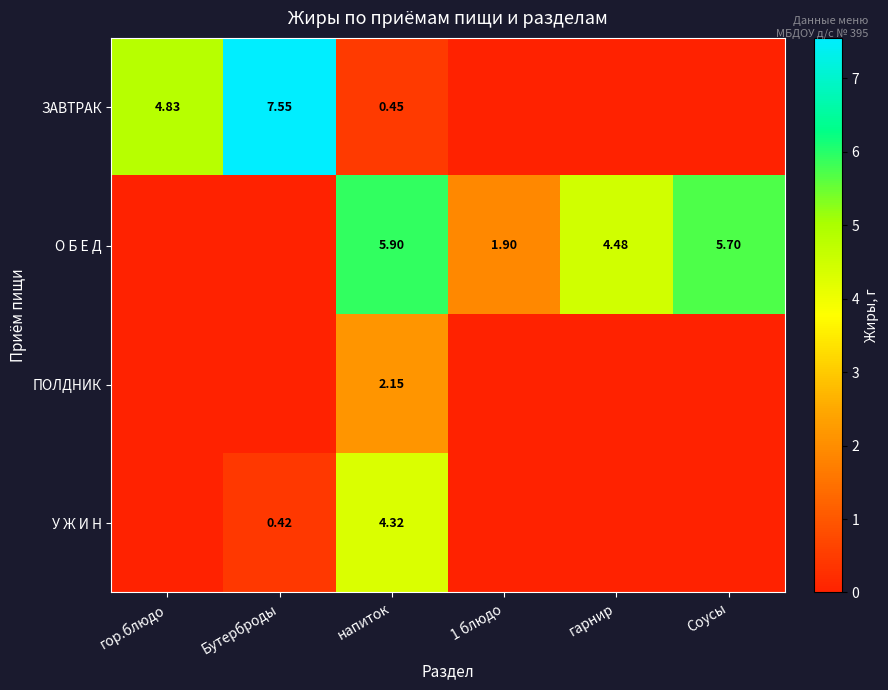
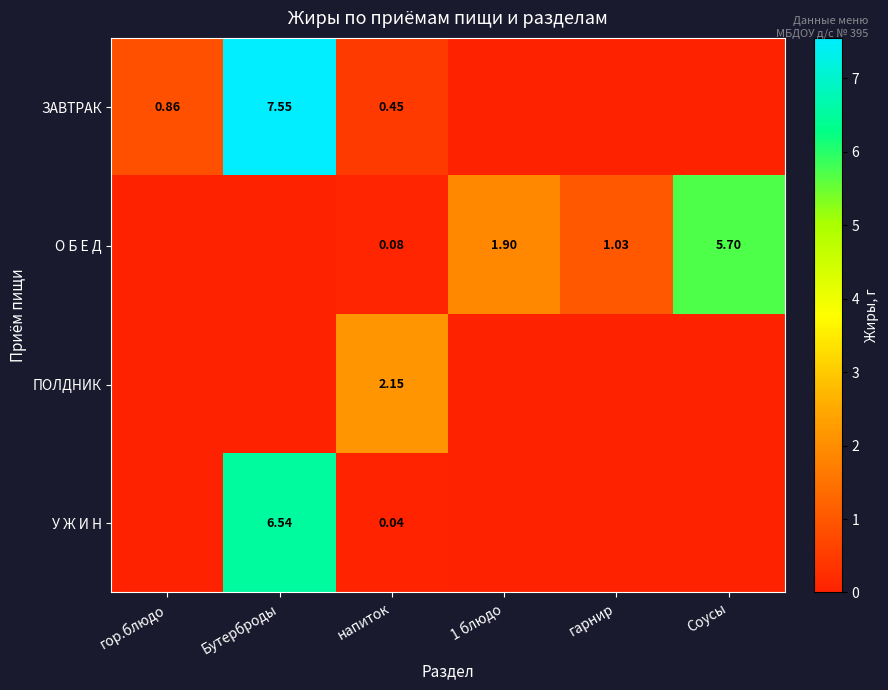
  {
    "ЗАВТРАК": {
-     "гор.блюдо": 4.83,
+     "гор.блюдо": 0.86,
      "Бутерброды": 7.55,
      "напиток": 0.45
    },
    "О Б Е Д": {
-     "напиток": 5.90,
+     "напиток": 0.08,
      "1 блюдо": 1.90,
-     "гарнир": 4.48,
+     "гарнир": 1.03,
      "Соусы": 5.70
    },
    "ПОЛДНИК": {
      "напиток": 2.15
    },
    "У Ж И Н": {
-     "Бутерброды": 0.42,
-     "напиток": 4.32
+     "Бутерброды": 6.54,
+     "напиток": 0.04
    }
  }
